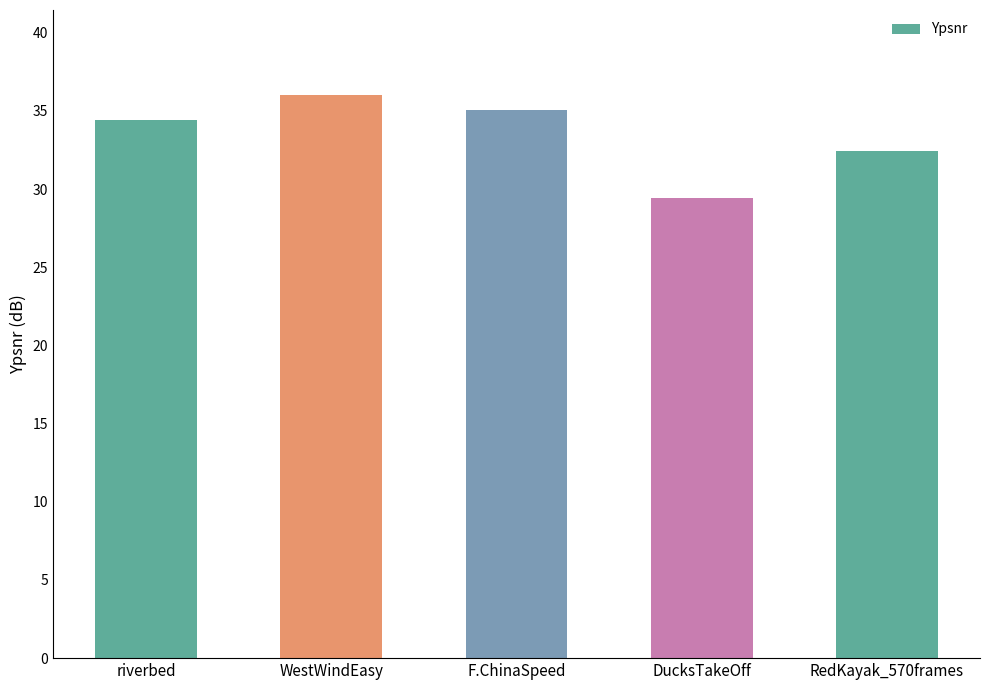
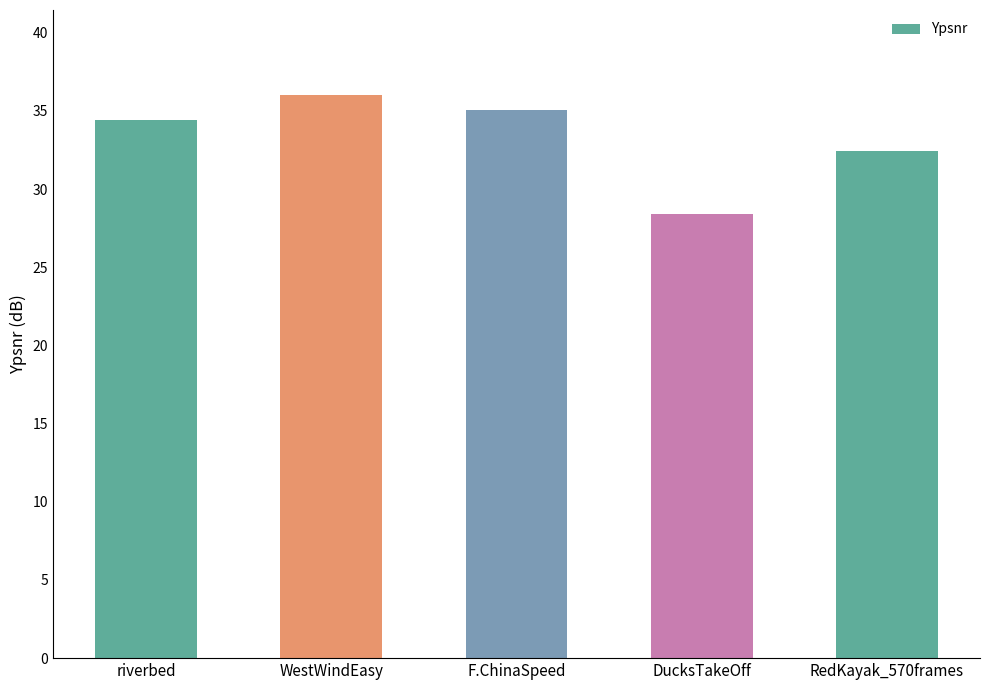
  {
    "riverbed": 34.4,
    "WestWindEasy": 36.0,
    "F.ChinaSpeed": 35.0,
-   "DucksTakeOff": 29.4,
+   "DucksTakeOff": 28.4,
    "RedKayak_570frames": 32.4
  }
